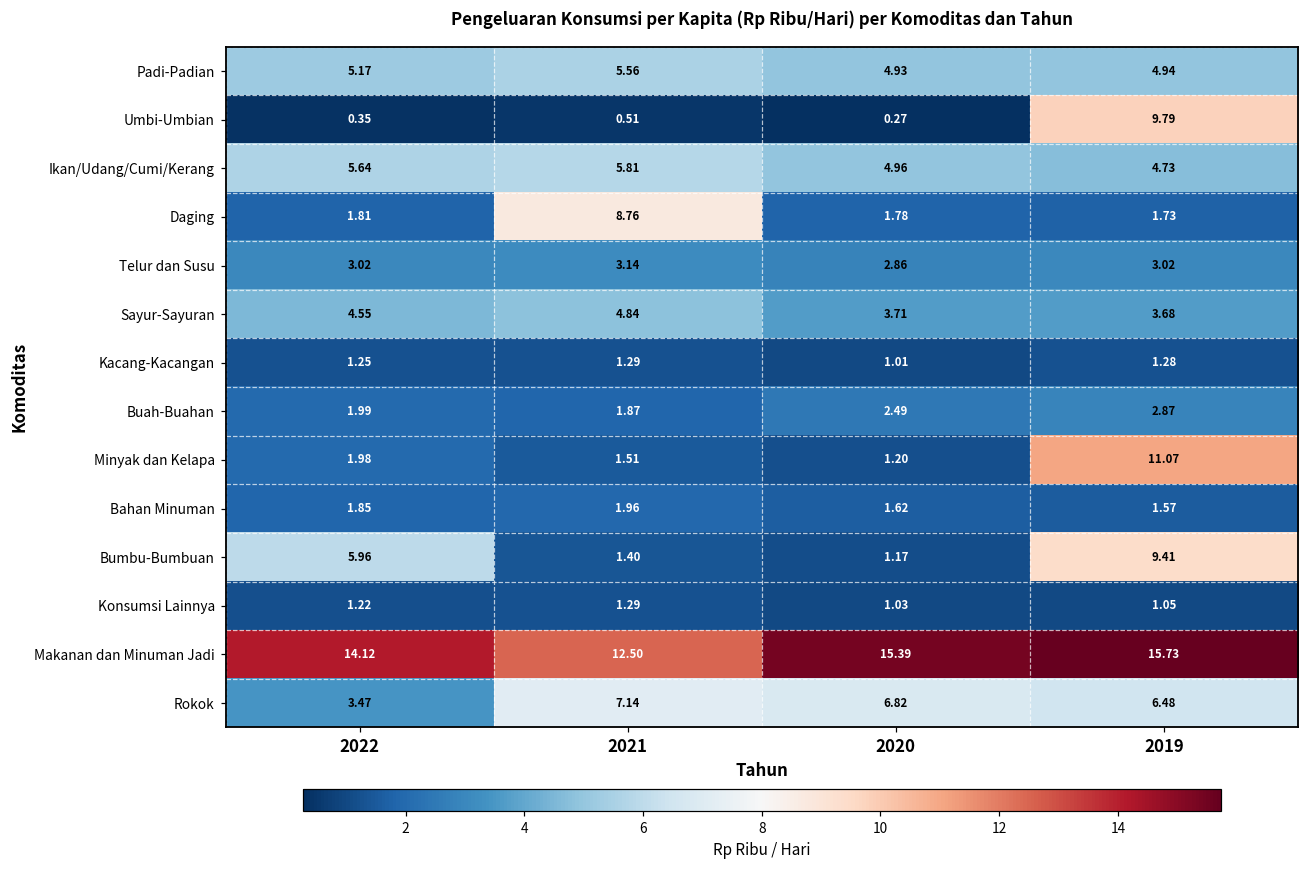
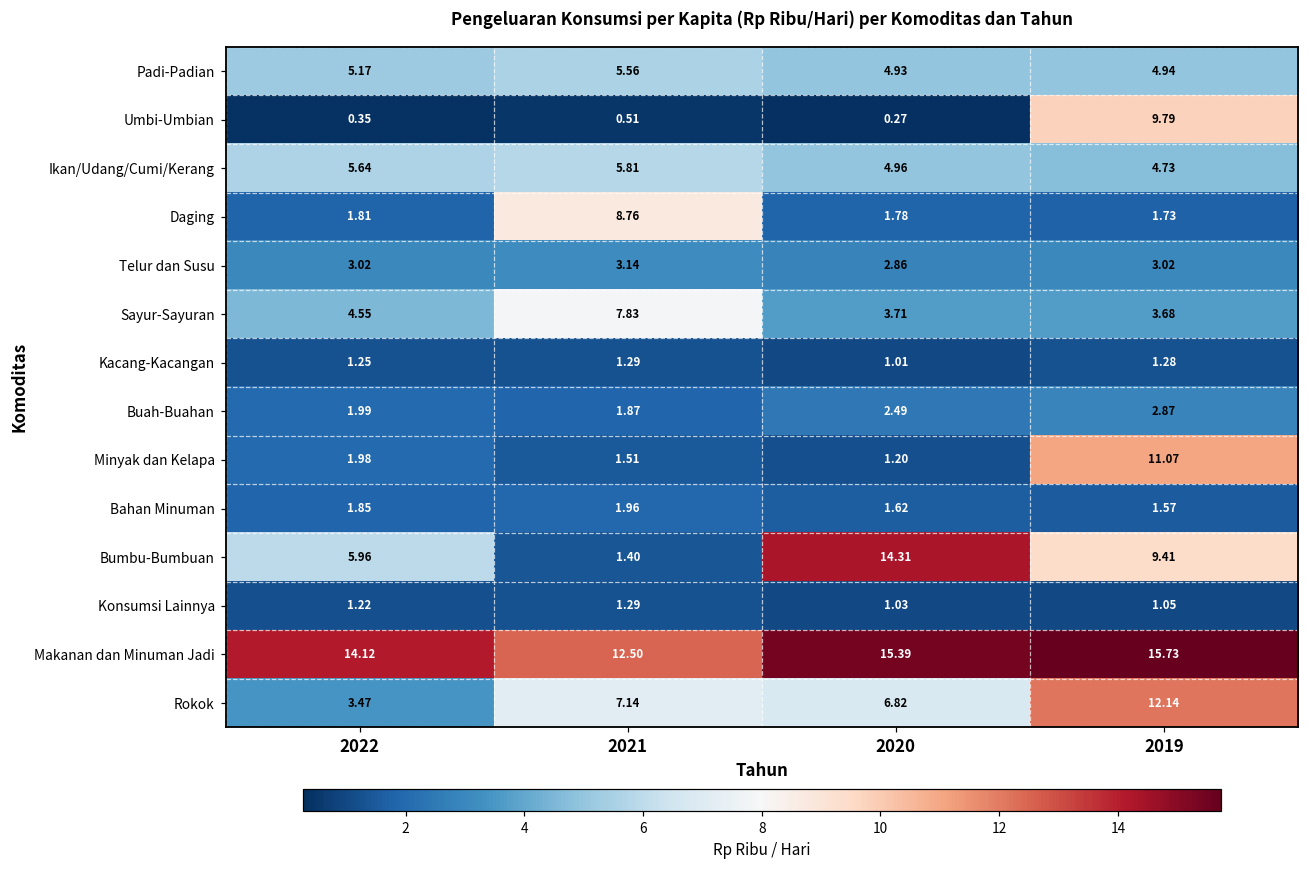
  {
    "Padi-Padian": {
      "2022": 5.17,
      "2021": 5.56,
      "2020": 4.93,
      "2019": 4.94
    },
    "Umbi-Umbian": {
      "2022": 0.35,
      "2021": 0.51,
      "2020": 0.27,
      "2019": 9.79
    },
    "Ikan/Udang/Cumi/Kerang": {
      "2022": 5.64,
      "2021": 5.81,
      "2020": 4.96,
      "2019": 4.73
    },
    "Daging": {
      "2022": 1.81,
      "2021": 8.76,
      "2020": 1.78,
      "2019": 1.73
    },
    "Telur dan Susu": {
      "2022": 3.02,
      "2021": 3.14,
      "2020": 2.86,
      "2019": 3.02
    },
    "Sayur-Sayuran": {
      "2022": 4.55,
-     "2021": 4.84,
+     "2021": 7.83,
      "2020": 3.71,
      "2019": 3.68
    },
    "Kacang-Kacangan": {
      "2022": 1.25,
      "2021": 1.29,
      "2020": 1.01,
      "2019": 1.28
    },
    "Buah-Buahan": {
      "2022": 1.99,
      "2021": 1.87,
      "2020": 2.49,
      "2019": 2.87
    },
    "Minyak dan Kelapa": {
      "2022": 1.98,
      "2021": 1.51,
      "2020": 1.20,
      "2019": 11.07
    },
    "Bahan Minuman": {
      "2022": 1.85,
      "2021": 1.96,
      "2020": 1.62,
      "2019": 1.57
    },
    "Bumbu-Bumbuan": {
      "2022": 5.96,
      "2021": 1.40,
-     "2020": 1.17,
+     "2020": 14.31,
      "2019": 9.41
    },
    "Konsumsi Lainnya": {
      "2022": 1.22,
      "2021": 1.29,
      "2020": 1.03,
      "2019": 1.05
    },
    "Makanan dan Minuman Jadi": {
      "2022": 14.12,
      "2021": 12.50,
      "2020": 15.39,
      "2019": 15.73
    },
    "Rokok": {
      "2022": 3.47,
      "2021": 7.14,
      "2020": 6.82,
-     "2019": 6.48
+     "2019": 12.14
    }
  }
